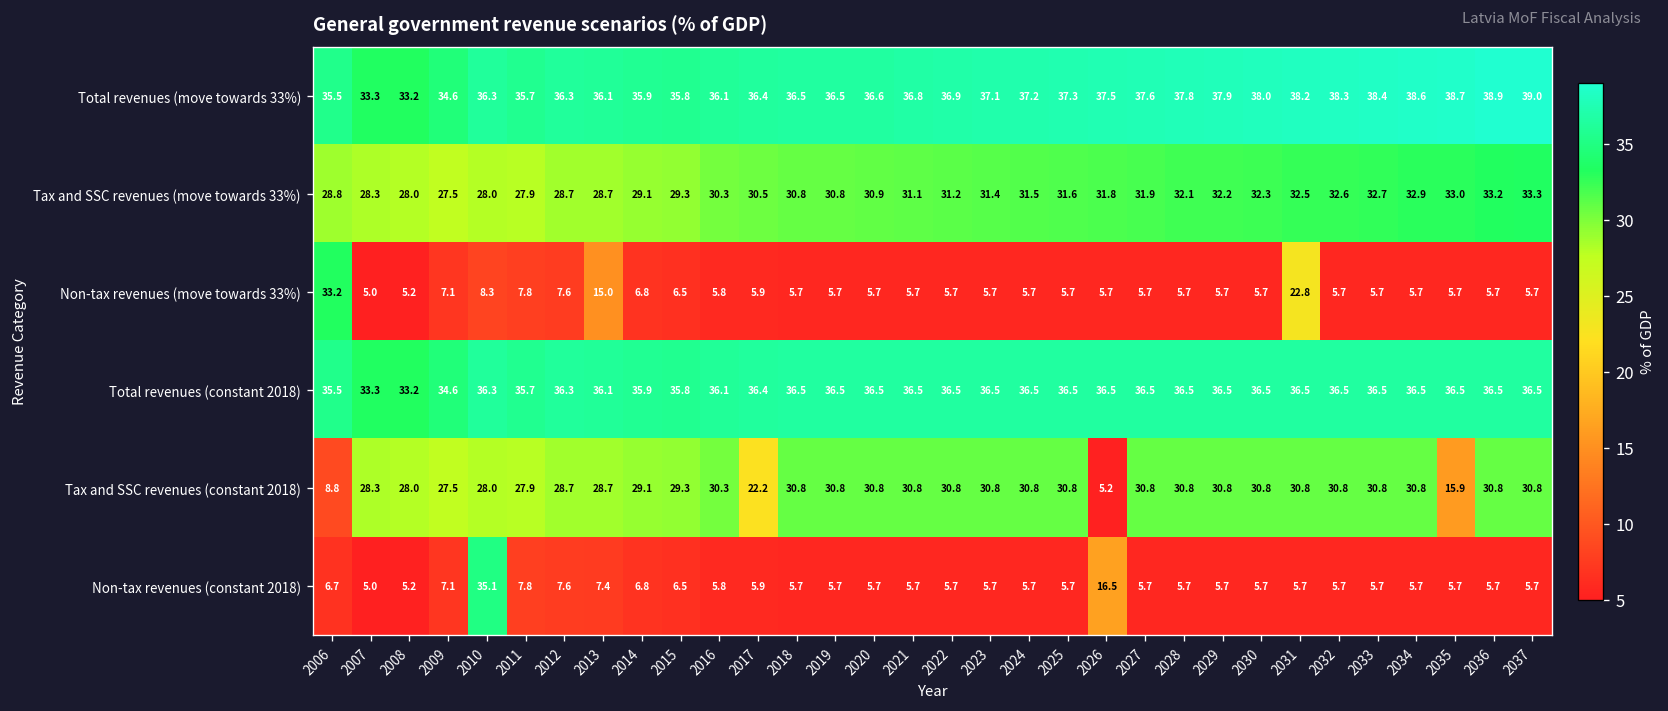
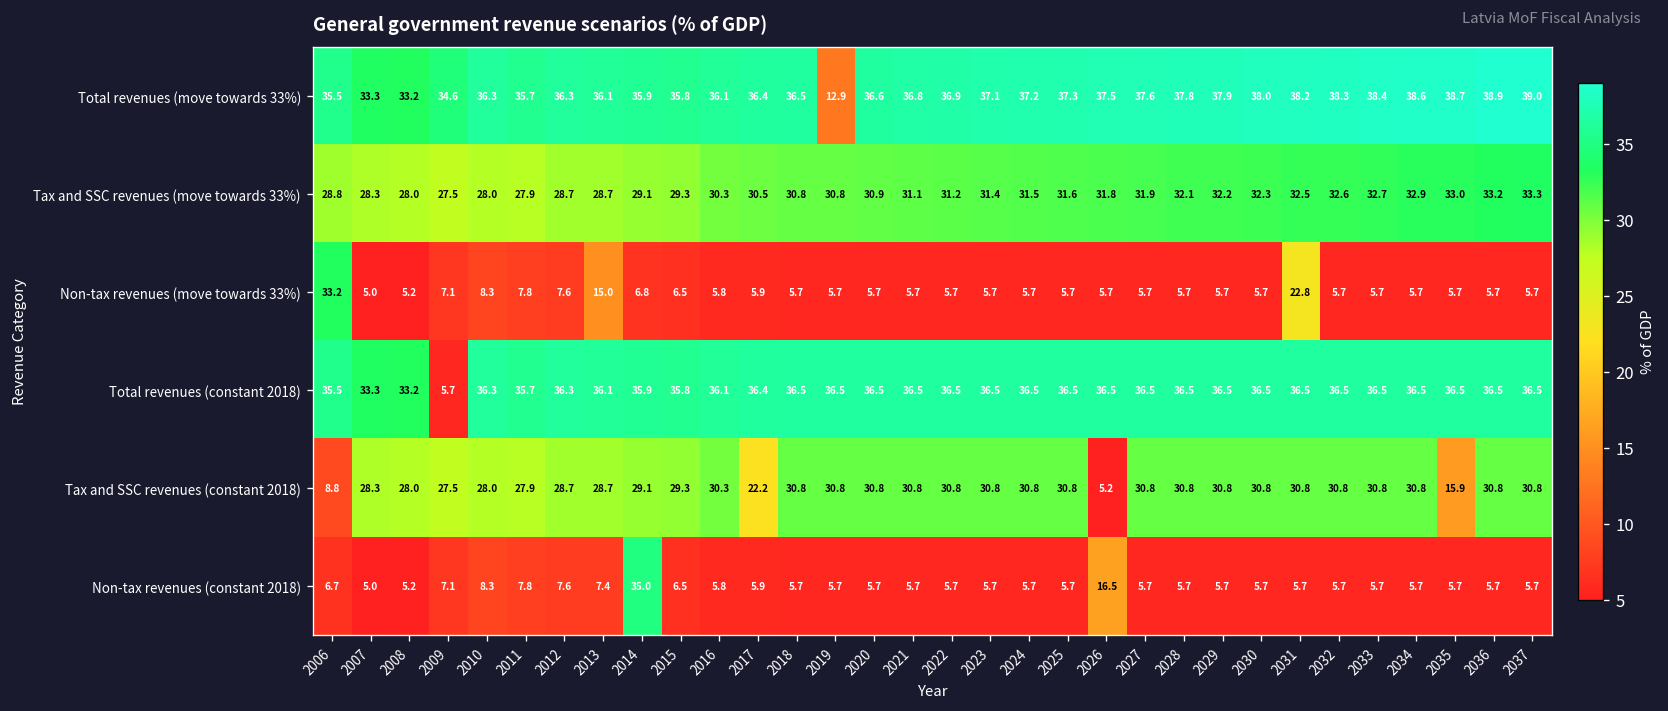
  {
    "Total revenues (move towards 33%)": {
      "2006": 35.5,
      "2007": 33.3,
      "2008": 33.2,
      "2009": 34.6,
      "2010": 36.3,
      "2011": 35.7,
      "2012": 36.3,
      "2013": 36.1,
      "2014": 35.9,
      "2015": 35.8,
      "2016": 36.1,
      "2017": 36.4,
      "2018": 36.5,
-     "2019": 36.5,
+     "2019": 12.9,
      "2020": 36.6,
      "2021": 36.8,
      "2022": 36.9,
      "2023": 37.1,
      "2024": 37.2,
      "2025": 37.3,
      "2026": 37.5,
      "2027": 37.6,
      "2028": 37.8,
      "2029": 37.9,
      "2030": 38.0,
      "2031": 38.2,
      "2032": 38.3,
      "2033": 38.4,
      "2034": 38.6,
      "2035": 38.7,
      "2036": 38.9,
      "2037": 39.0
    },
    "Tax and SSC revenues (move towards 33%)": {
      "2006": 28.8,
      "2007": 28.3,
      "2008": 28.0,
      "2009": 27.5,
      "2010": 28.0,
      "2011": 27.9,
      "2012": 28.7,
      "2013": 28.7,
      "2014": 29.1,
      "2015": 29.3,
      "2016": 30.3,
      "2017": 30.5,
      "2018": 30.8,
      "2019": 30.8,
      "2020": 30.9,
      "2021": 31.1,
      "2022": 31.2,
      "2023": 31.4,
      "2024": 31.5,
      "2025": 31.6,
      "2026": 31.8,
      "2027": 31.9,
      "2028": 32.1,
      "2029": 32.2,
      "2030": 32.3,
      "2031": 32.5,
      "2032": 32.6,
      "2033": 32.7,
      "2034": 32.9,
      "2035": 33.0,
      "2036": 33.2,
      "2037": 33.3
    },
    "Non-tax revenues (move towards 33%)": {
      "2006": 33.2,
      "2007": 5.0,
      "2008": 5.2,
      "2009": 7.1,
      "2010": 8.3,
      "2011": 7.8,
      "2012": 7.6,
      "2013": 15.0,
      "2014": 6.8,
      "2015": 6.5,
      "2016": 5.8,
      "2017": 5.9,
      "2018": 5.7,
      "2019": 5.7,
      "2020": 5.7,
      "2021": 5.7,
      "2022": 5.7,
      "2023": 5.7,
      "2024": 5.7,
      "2025": 5.7,
      "2026": 5.7,
      "2027": 5.7,
      "2028": 5.7,
      "2029": 5.7,
      "2030": 5.7,
      "2031": 22.8,
      "2032": 5.7,
      "2033": 5.7,
      "2034": 5.7,
      "2035": 5.7,
      "2036": 5.7,
      "2037": 5.7
    },
    "Total revenues (constant 2018)": {
      "2006": 35.5,
      "2007": 33.3,
      "2008": 33.2,
-     "2009": 34.6,
+     "2009": 5.7,
      "2010": 36.3,
      "2011": 35.7,
      "2012": 36.3,
      "2013": 36.1,
      "2014": 35.9,
      "2015": 35.8,
      "2016": 36.1,
      "2017": 36.4,
      "2018": 36.5,
      "2019": 36.5,
      "2020": 36.5,
      "2021": 36.5,
      "2022": 36.5,
      "2023": 36.5,
      "2024": 36.5,
      "2025": 36.5,
      "2026": 36.5,
      "2027": 36.5,
      "2028": 36.5,
      "2029": 36.5,
      "2030": 36.5,
      "2031": 36.5,
      "2032": 36.5,
      "2033": 36.5,
      "2034": 36.5,
      "2035": 36.5,
      "2036": 36.5,
      "2037": 36.5
    },
    "Tax and SSC revenues (constant 2018)": {
      "2006": 8.8,
      "2007": 28.3,
      "2008": 28.0,
      "2009": 27.5,
      "2010": 28.0,
      "2011": 27.9,
      "2012": 28.7,
      "2013": 28.7,
      "2014": 29.1,
      "2015": 29.3,
      "2016": 30.3,
      "2017": 22.2,
      "2018": 30.8,
      "2019": 30.8,
      "2020": 30.8,
      "2021": 30.8,
      "2022": 30.8,
      "2023": 30.8,
      "2024": 30.8,
      "2025": 30.8,
      "2026": 5.2,
      "2027": 30.8,
      "2028": 30.8,
      "2029": 30.8,
      "2030": 30.8,
      "2031": 30.8,
      "2032": 30.8,
      "2033": 30.8,
      "2034": 30.8,
      "2035": 15.9,
      "2036": 30.8,
      "2037": 30.8
    },
    "Non-tax revenues (constant 2018)": {
      "2006": 6.7,
      "2007": 5.0,
      "2008": 5.2,
      "2009": 7.1,
-     "2010": 35.1,
+     "2010": 8.3,
      "2011": 7.8,
      "2012": 7.6,
      "2013": 7.4,
-     "2014": 6.8,
+     "2014": 35.0,
      "2015": 6.5,
      "2016": 5.8,
      "2017": 5.9,
      "2018": 5.7,
      "2019": 5.7,
      "2020": 5.7,
      "2021": 5.7,
      "2022": 5.7,
      "2023": 5.7,
      "2024": 5.7,
      "2025": 5.7,
      "2026": 16.5,
      "2027": 5.7,
      "2028": 5.7,
      "2029": 5.7,
      "2030": 5.7,
      "2031": 5.7,
      "2032": 5.7,
      "2033": 5.7,
      "2034": 5.7,
      "2035": 5.7,
      "2036": 5.7,
      "2037": 5.7
    }
  }
